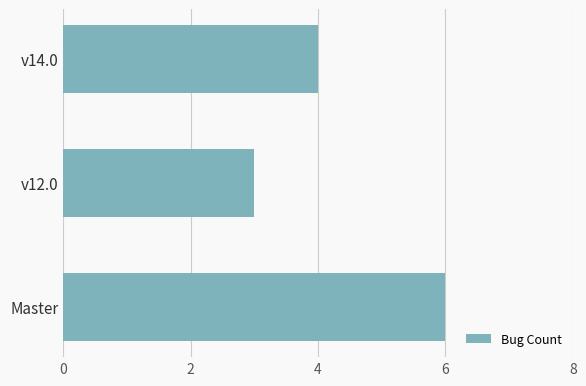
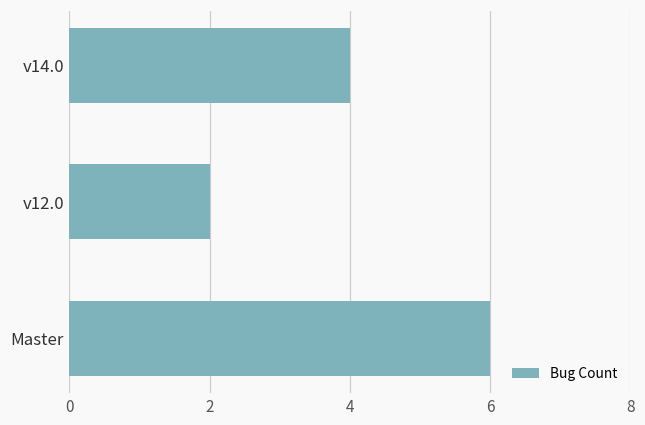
  {
    "v14.0": 4,
-   "v12.0": 3,
+   "v12.0": 2,
    "Master": 6
  }
